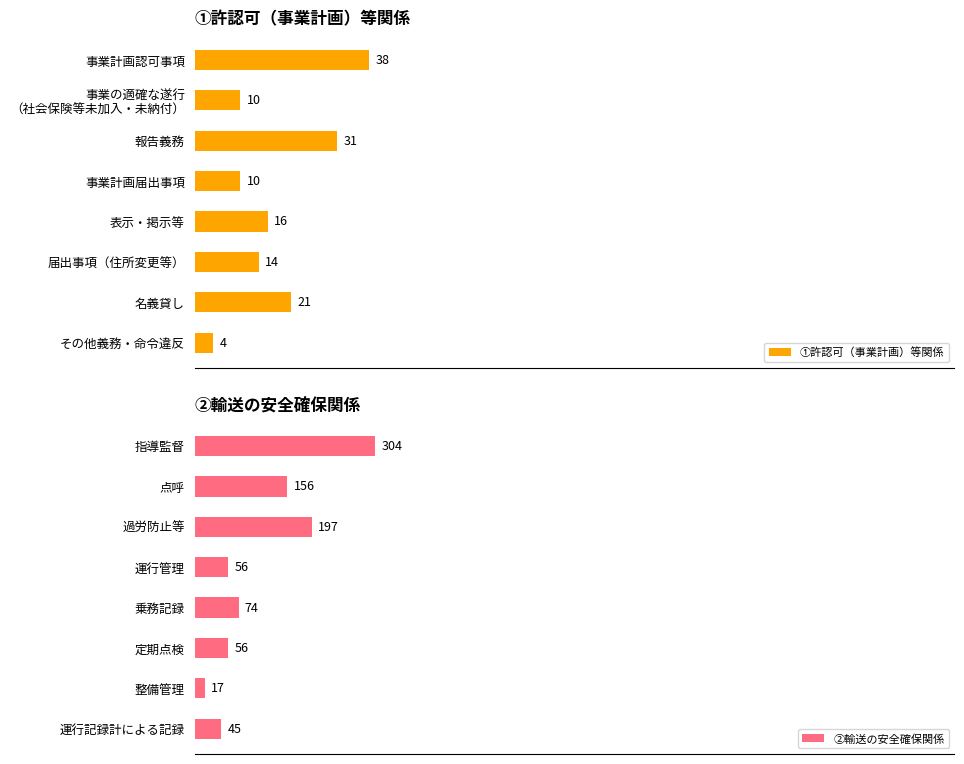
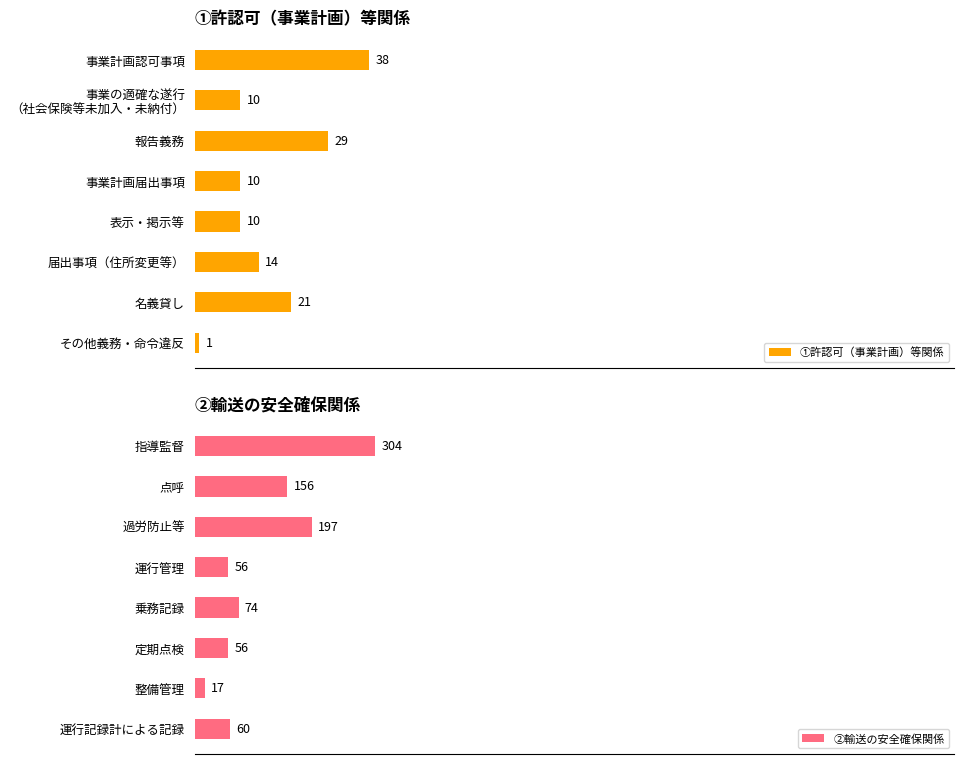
  {
    "①許認可（事業計画）等関係": {
      "事業計画認可事項": 38,
      "事業の適確な遂行 （社会保険等未加入・未納付）": 10,
-     "報告義務": 31,
+     "報告義務": 29,
      "事業計画届出事項": 10,
-     "表示・掲示等": 16,
+     "表示・掲示等": 10,
      "届出事項（住所変更等）": 14,
      "名義貸し": 21,
-     "その他義務・命令違反": 4
+     "その他義務・命令違反": 1
    },
    "②輸送の安全確保関係": {
      "指導監督": 304,
      "点呼": 156,
      "過労防止等": 197,
      "運行管理": 56,
      "乗務記録": 74,
      "定期点検": 56,
      "整備管理": 17,
-     "運行記録計による記録": 45
+     "運行記録計による記録": 60
    }
  }
